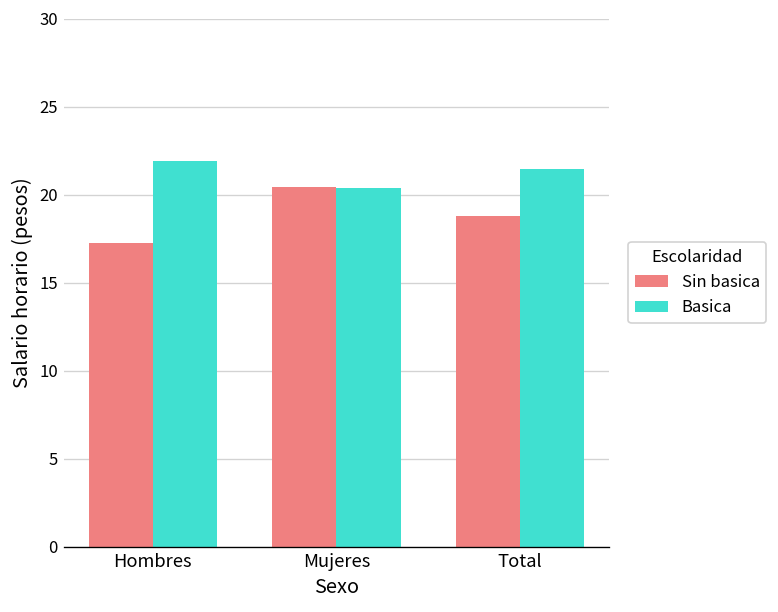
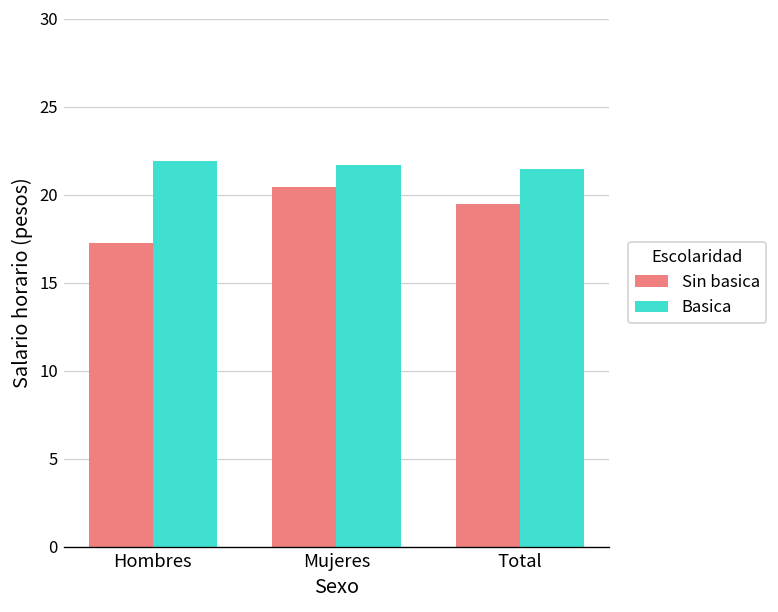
  {
    "Sin basica": {
      "Hombres": 17.3,
      "Mujeres": 20.4,
-     "Total": 18.8
+     "Total": 19.5
    },
    "Basica": {
      "Hombres": 21.9,
-     "Mujeres": 20.4,
+     "Mujeres": 21.7,
      "Total": 21.4
    }
  }
